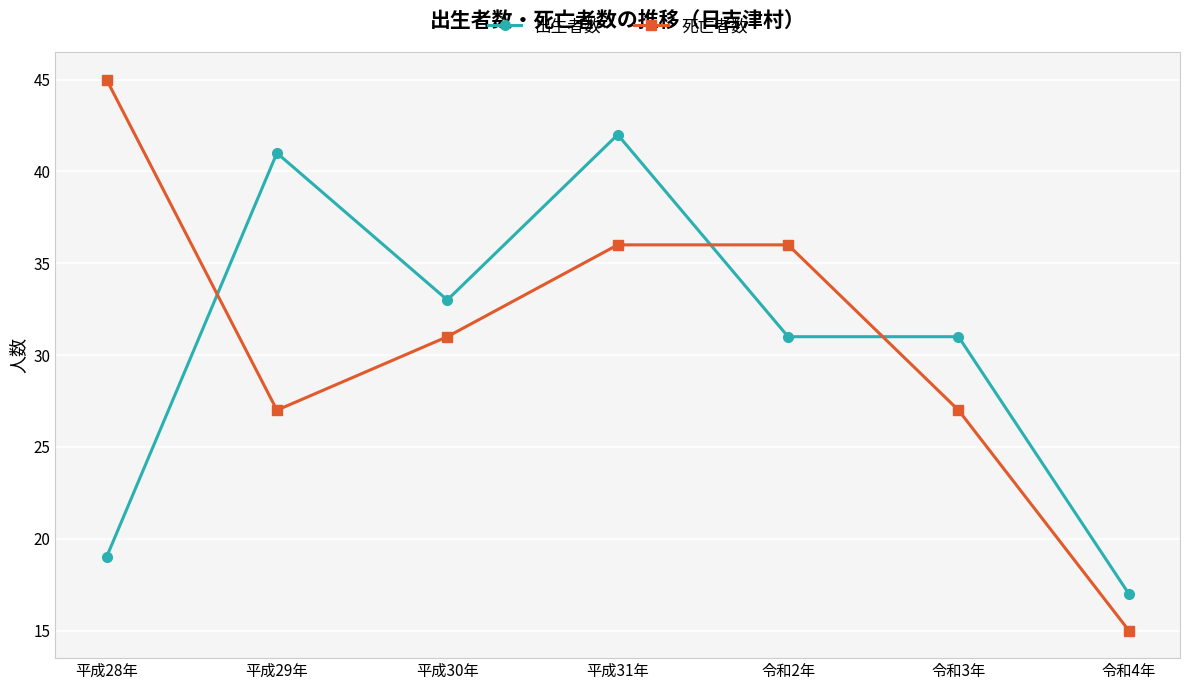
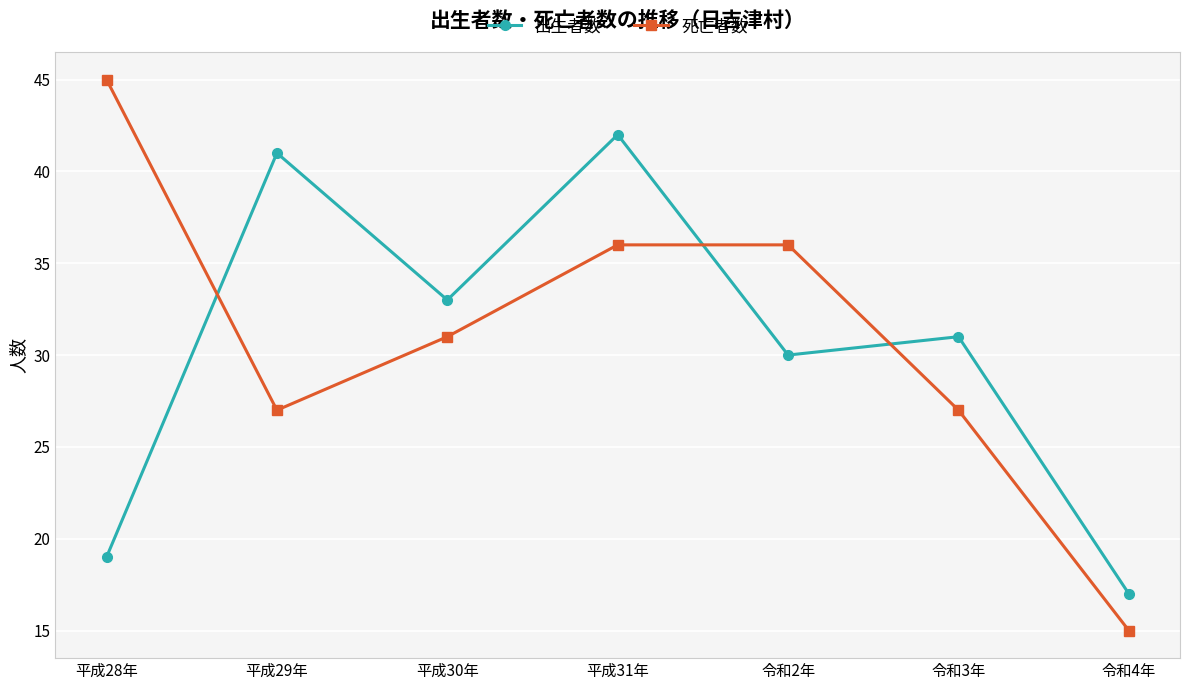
  {
    "出生者数": {
      "平成28年": 19,
      "平成29年": 41,
      "平成30年": 33,
      "平成31年": 42,
-     "令和2年": 31,
+     "令和2年": 30,
      "令和3年": 31,
      "令和4年": 17
    },
    "死亡者数": {
      "平成28年": 45,
      "平成29年": 27,
      "平成30年": 31,
      "平成31年": 36,
      "令和2年": 36,
      "令和3年": 27,
      "令和4年": 15
    }
  }
